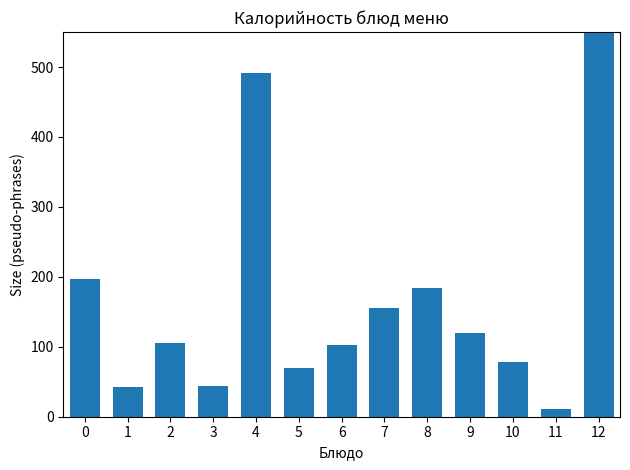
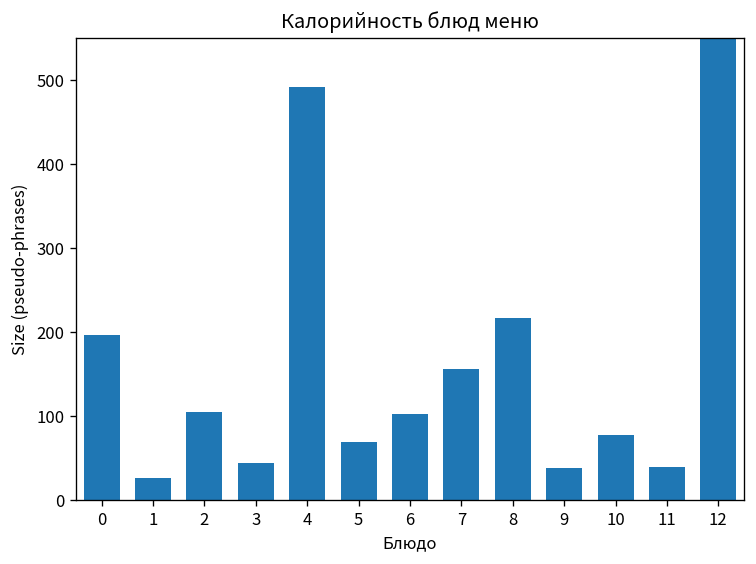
  {
    "0": 200,
-   "1": 40,
+   "1": 30,
    "2": 110,
    "3": 40,
    "4": 490,
    "5": 70,
    "6": 100,
    "7": 160,
-   "8": 180,
-   "9": 120,
+   "8": 220,
+   "9": 40,
    "10": 80,
-   "11": 10
+   "11": 40
  }
